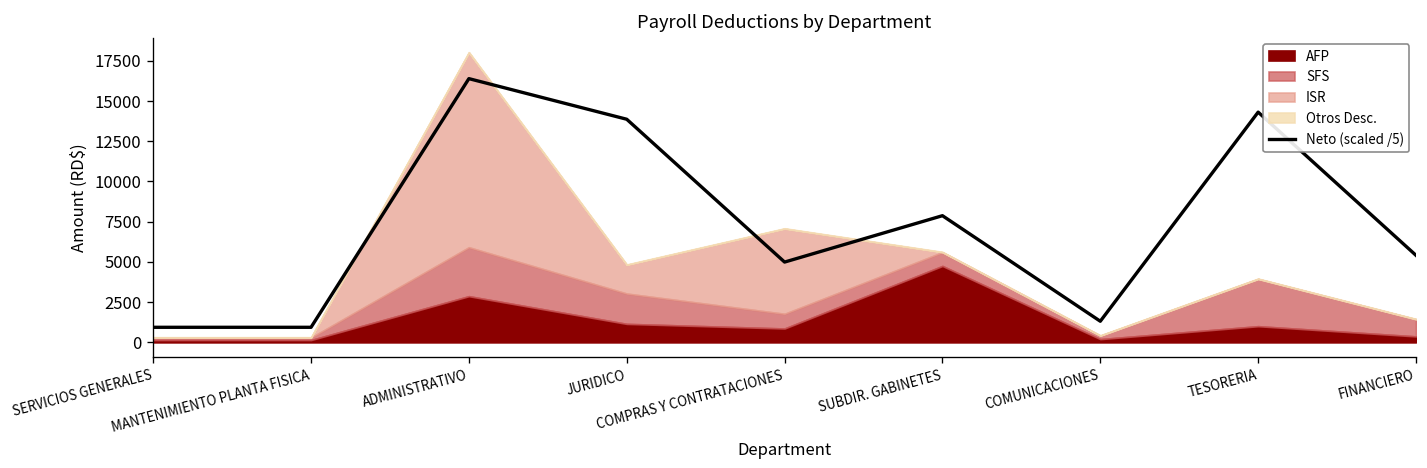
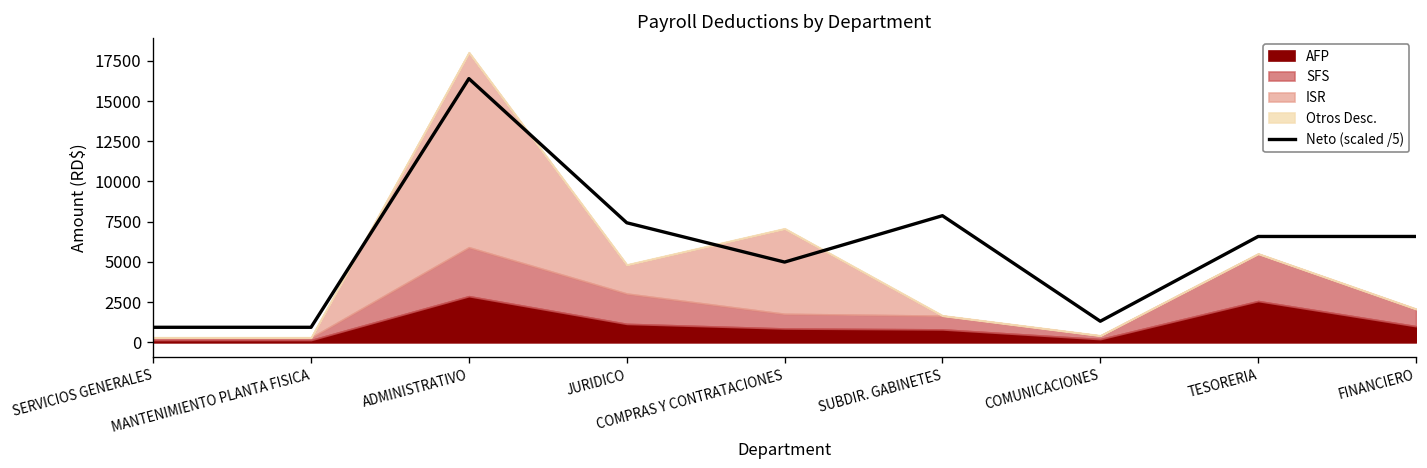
  {
    "Neto (scaled /5)": {
      "SERVICIOS GENERALES": 900,
      "MANTENIMIENTO PLANTA FISICA": 900,
      "ADMINISTRATIVO": 16400,
-     "JURIDICO": 13900,
+     "JURIDICO": 7400,
      "COMPRAS Y CONTRATACIONES": 5000,
      "SUBDIR. GABINETES": 7900,
      "COMUNICACIONES": 1300,
-     "TESORERIA": 14300,
-     "FINANCIERO": 5400
+     "TESORERIA": 6600,
+     "FINANCIERO": 6600
    },
    "AFP": {
      "ADMINISTRATIVO": 2900,
      "JURIDICO": 1100,
      "COMPRAS Y CONTRATACIONES": 900,
-     "SUBDIR. GABINETES": 4700,
+     "SUBDIR. GABINETES": 800,
      "COMUNICACIONES": 200,
-     "TESORERIA": 1000,
-     "FINANCIERO": 400
+     "TESORERIA": 2600,
+     "FINANCIERO": 1000
    },
    "SFS": {
      "ADMINISTRATIVO": 3000,
      "JURIDICO": 1900,
      "COMPRAS Y CONTRATACIONES": 900
    }
  }
